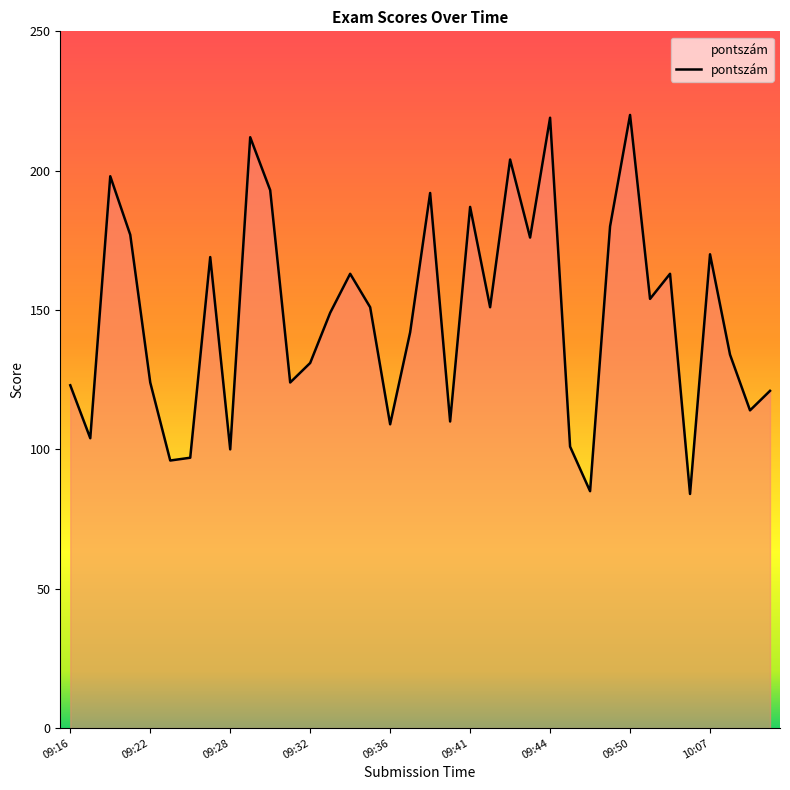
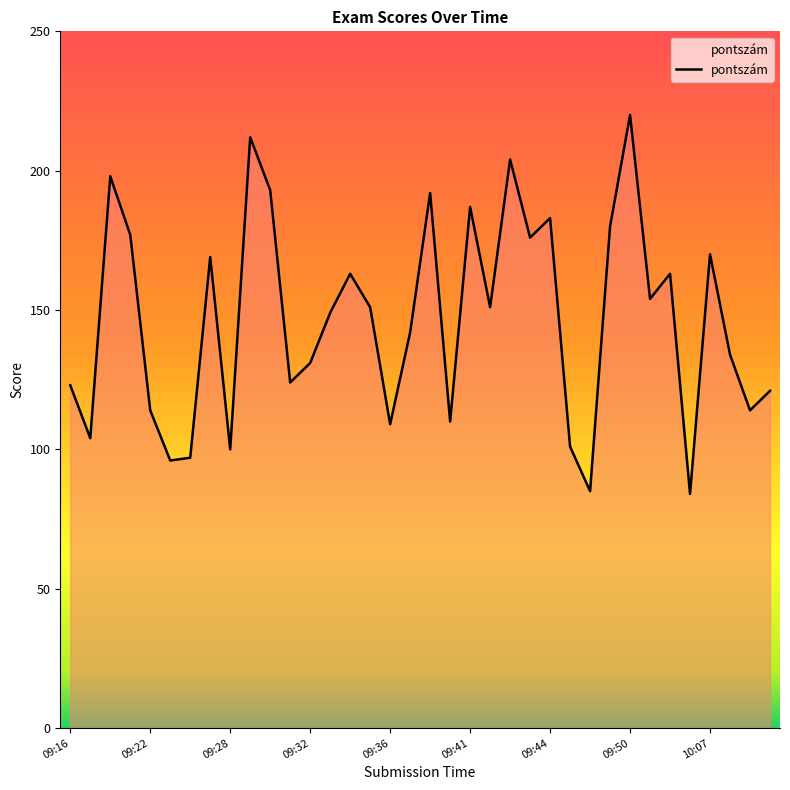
  {
    "09:16": 123,
-   "09:22": 124,
+   "09:22": 114,
    "09:28": 100,
-   "09:44": 219,
+   "09:44": 183,
    "09:50": 220,
    "10:07": 170
  }
